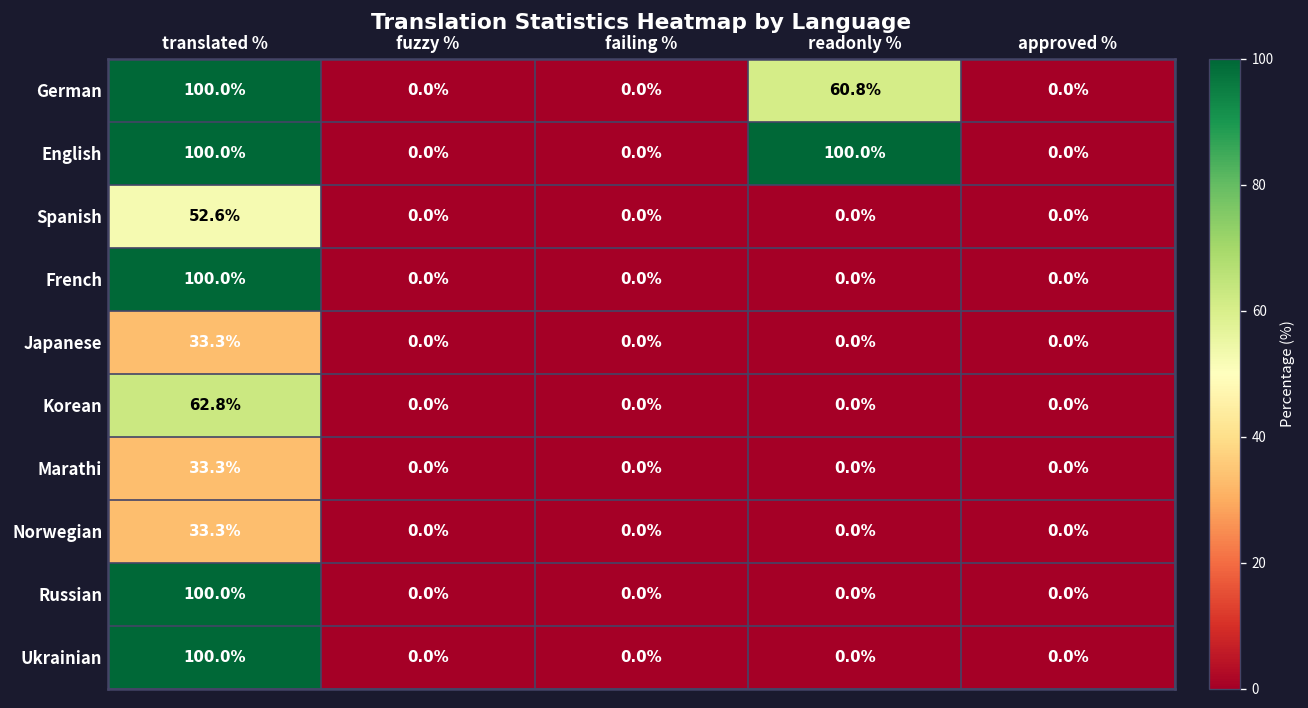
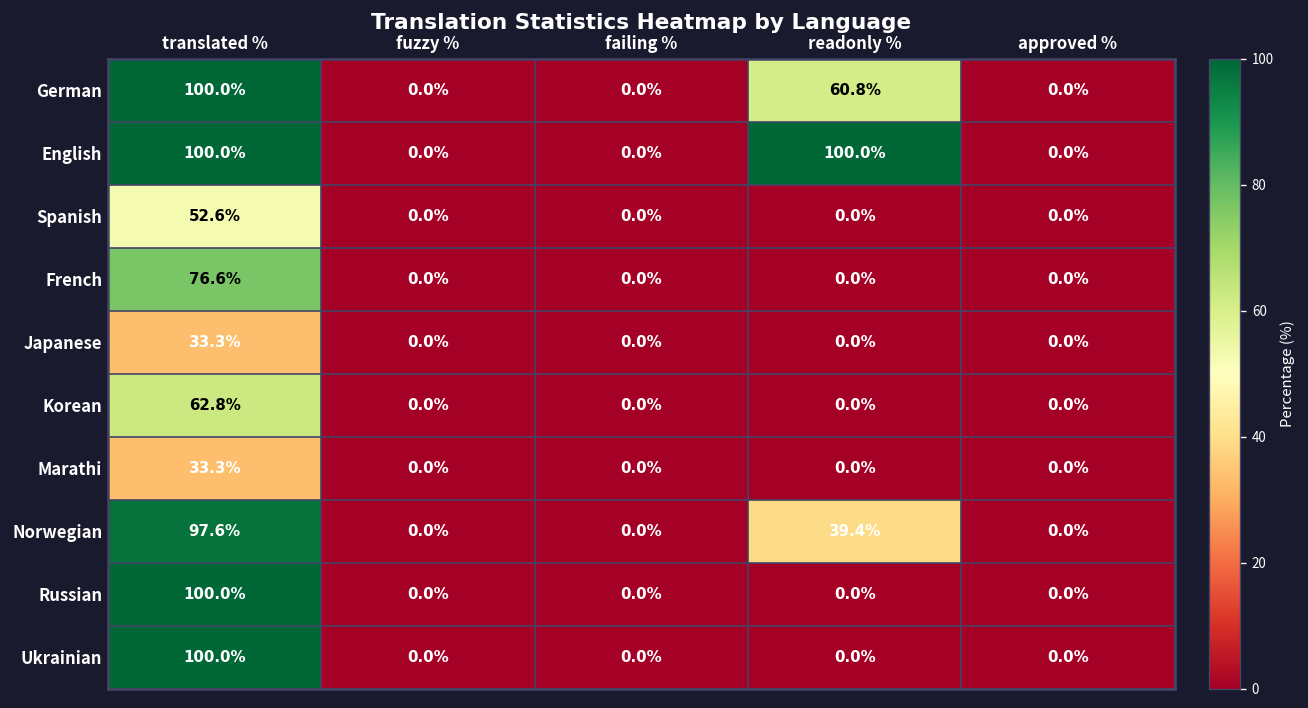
  {
    "German": {
      "translated %": "100.0%",
      "fuzzy %": "0.0%",
      "failing %": "0.0%",
      "readonly %": "60.8%",
      "approved %": "0.0%"
    },
    "English": {
      "translated %": "100.0%",
      "fuzzy %": "0.0%",
      "failing %": "0.0%",
      "readonly %": "100.0%",
      "approved %": "0.0%"
    },
    "Spanish": {
      "translated %": "52.6%",
      "fuzzy %": "0.0%",
      "failing %": "0.0%",
      "readonly %": "0.0%",
      "approved %": "0.0%"
    },
    "French": {
-     "translated %": "100.0%",
+     "translated %": "76.6%",
      "fuzzy %": "0.0%",
      "failing %": "0.0%",
      "readonly %": "0.0%",
      "approved %": "0.0%"
    },
    "Japanese": {
      "translated %": "33.3%",
      "fuzzy %": "0.0%",
      "failing %": "0.0%",
      "readonly %": "0.0%",
      "approved %": "0.0%"
    },
    "Korean": {
      "translated %": "62.8%",
      "fuzzy %": "0.0%",
      "failing %": "0.0%",
      "readonly %": "0.0%",
      "approved %": "0.0%"
    },
    "Marathi": {
      "translated %": "33.3%",
      "fuzzy %": "0.0%",
      "failing %": "0.0%",
      "readonly %": "0.0%",
      "approved %": "0.0%"
    },
    "Norwegian": {
-     "translated %": "33.3%",
+     "translated %": "97.6%",
      "fuzzy %": "0.0%",
      "failing %": "0.0%",
-     "readonly %": "0.0%",
+     "readonly %": "39.4%",
      "approved %": "0.0%"
    },
    "Russian": {
      "translated %": "100.0%",
      "fuzzy %": "0.0%",
      "failing %": "0.0%",
      "readonly %": "0.0%",
      "approved %": "0.0%"
    },
    "Ukrainian": {
      "translated %": "100.0%",
      "fuzzy %": "0.0%",
      "failing %": "0.0%",
      "readonly %": "0.0%",
      "approved %": "0.0%"
    }
  }
